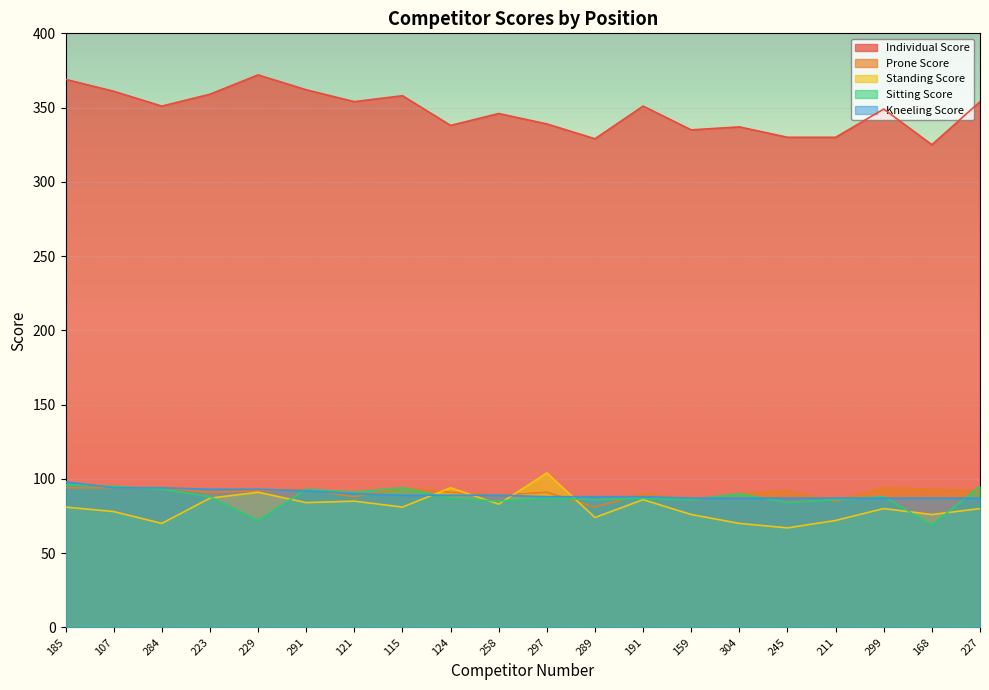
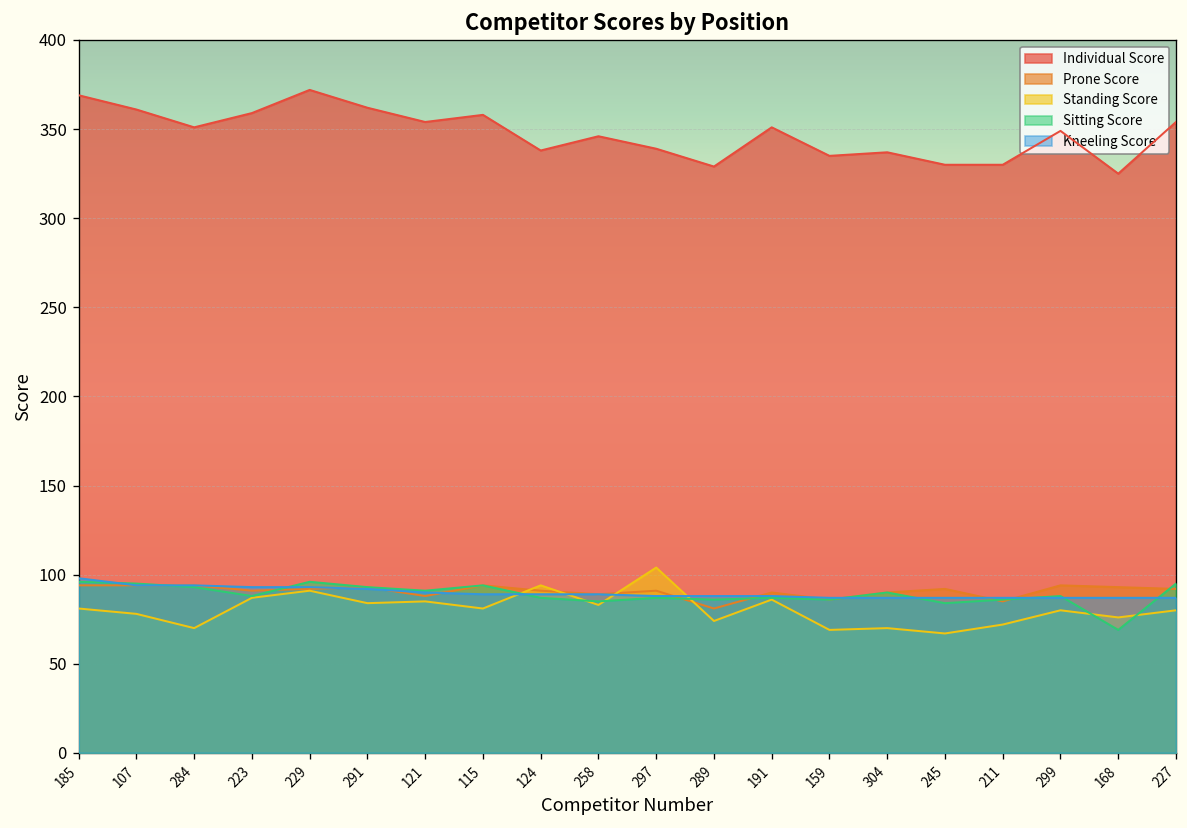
  {
    "Standing Score": {
      "185": 81,
      "107": 78,
      "284": 70,
      "291": 84,
      "121": 85,
      "115": 81,
      "124": 94,
      "258": 83,
      "297": 104,
      "289": 74,
-     "159": 76,
+     "159": 69,
      "304": 70,
      "245": 67,
      "211": 72,
      "299": 80,
      "168": 76,
      "227": 80
    },
    "Sitting Score": {
      "185": 96,
-     "229": 72,
+     "229": 96,
      "124": 87,
      "258": 85,
      "289": 86,
      "245": 84,
      "168": 69,
      "227": 95
    },
    "Kneeling Score": {
      "185": 98,
      "223": 93,
      "115": 89,
      "124": 89,
      "289": 88,
      "304": 87,
      "245": 87,
      "168": 87,
      "227": 87
    }
  }
